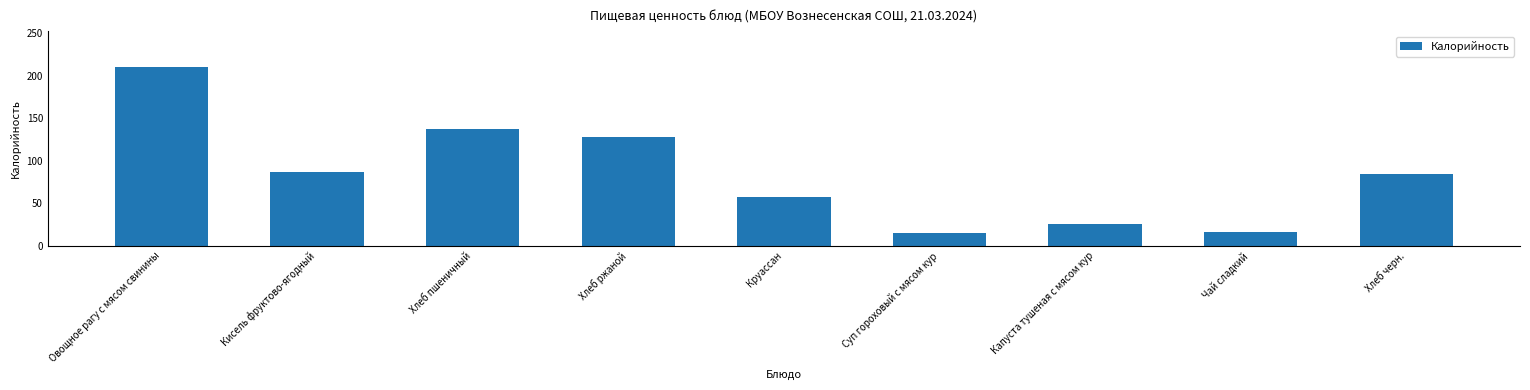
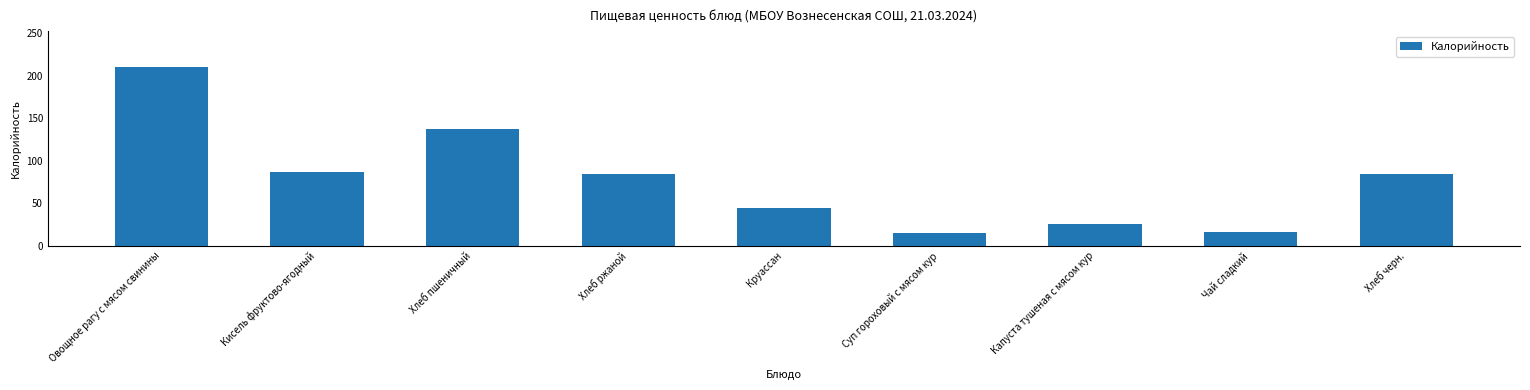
  {
    "Овощное рагу с мясом свинины": 210,
    "Кисель фруктово-ягодный": 90,
    "Хлеб пшеничный": 140,
-   "Хлеб ржаной": 130,
-   "Круассан": 60,
+   "Хлеб ржаной": 80,
+   "Круассан": 40,
    "Суп гороховый с мясом кур": 20,
    "Капуста тушеная с мясом кур": 30,
    "Чай сладкий": 20,
    "Хлеб черн.": 80
  }
